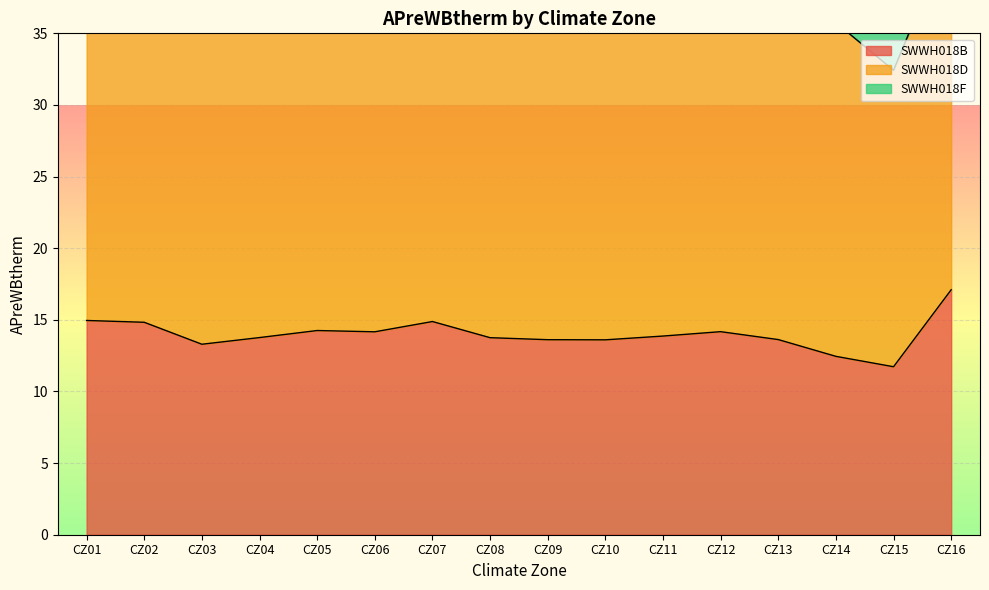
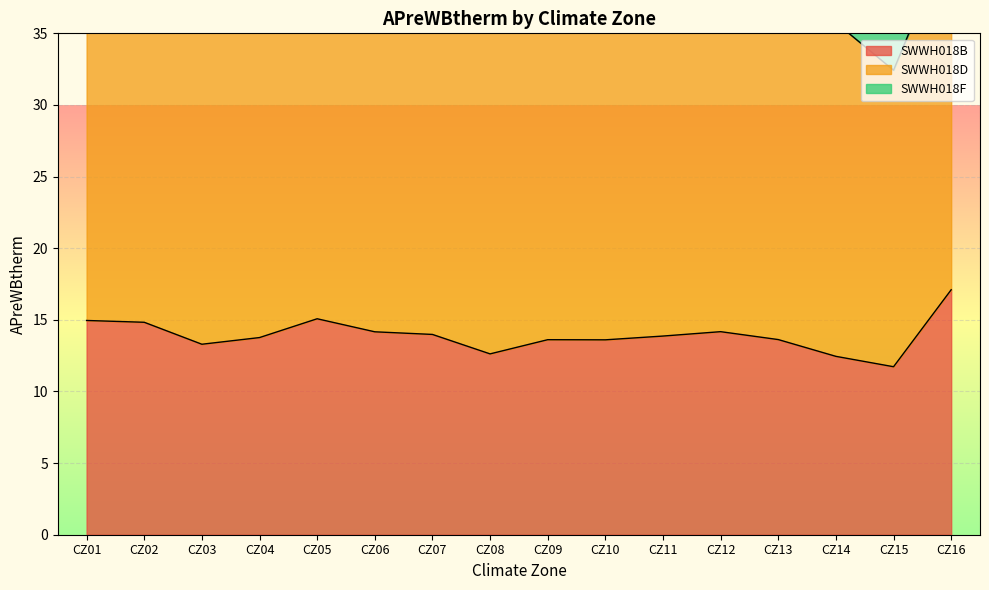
  {
    "SWWH018B": {
      "CZ01": 15.0,
      "CZ02": 14.8,
      "CZ03": 13.3,
      "CZ04": 13.8,
-     "CZ05": 14.3,
+     "CZ05": 15.1,
      "CZ06": 14.2,
-     "CZ07": 14.9,
-     "CZ08": 13.8,
+     "CZ07": 14.0,
+     "CZ08": 12.6,
      "CZ09": 13.6,
      "CZ10": 13.6,
      "CZ11": 13.9,
      "CZ12": 14.2,
      "CZ13": 13.6,
      "CZ14": 12.5,
      "CZ15": 11.7,
      "CZ16": 17.1
    }
  }
